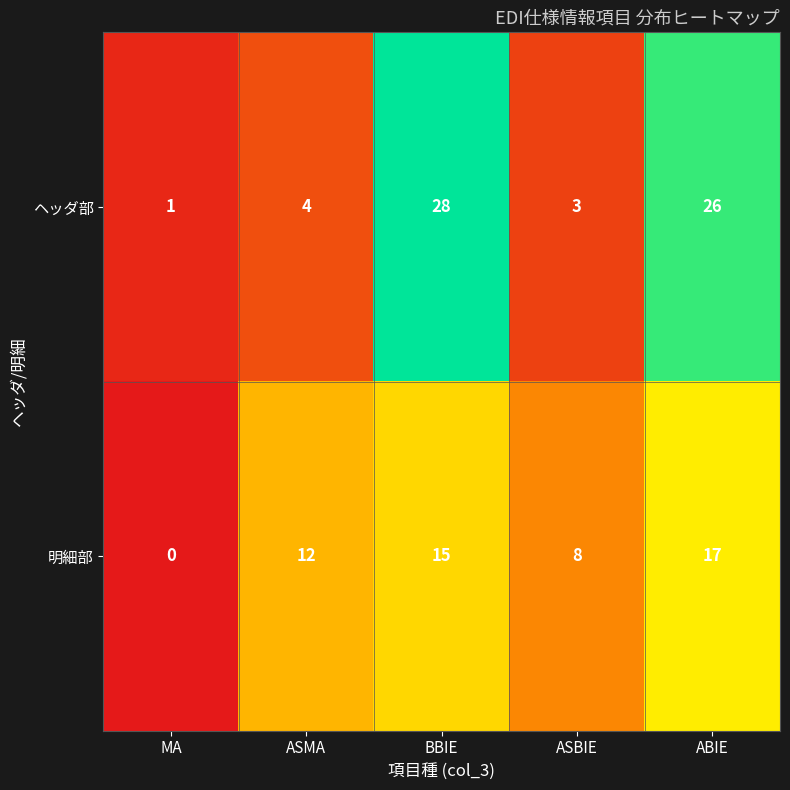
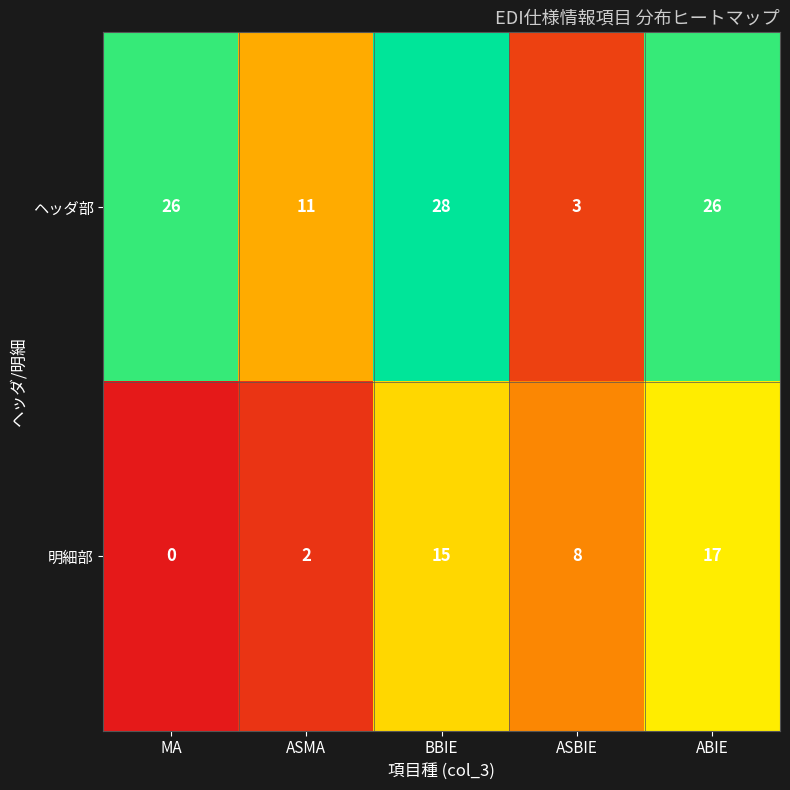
  {
    "ヘッダ部": {
-     "MA": 1,
-     "ASMA": 4,
+     "MA": 26,
+     "ASMA": 11,
      "BBIE": 28,
      "ASBIE": 3,
      "ABIE": 26
    },
    "明細部": {
      "MA": 0,
-     "ASMA": 12,
+     "ASMA": 2,
      "BBIE": 15,
      "ASBIE": 8,
      "ABIE": 17
    }
  }
